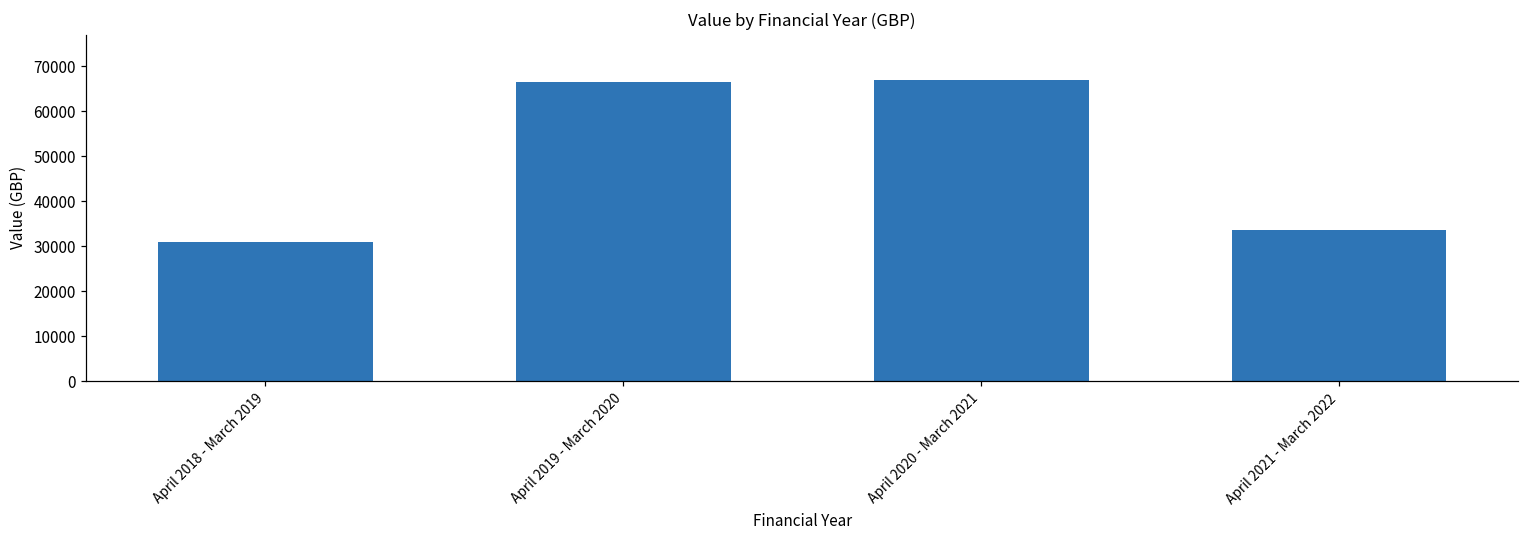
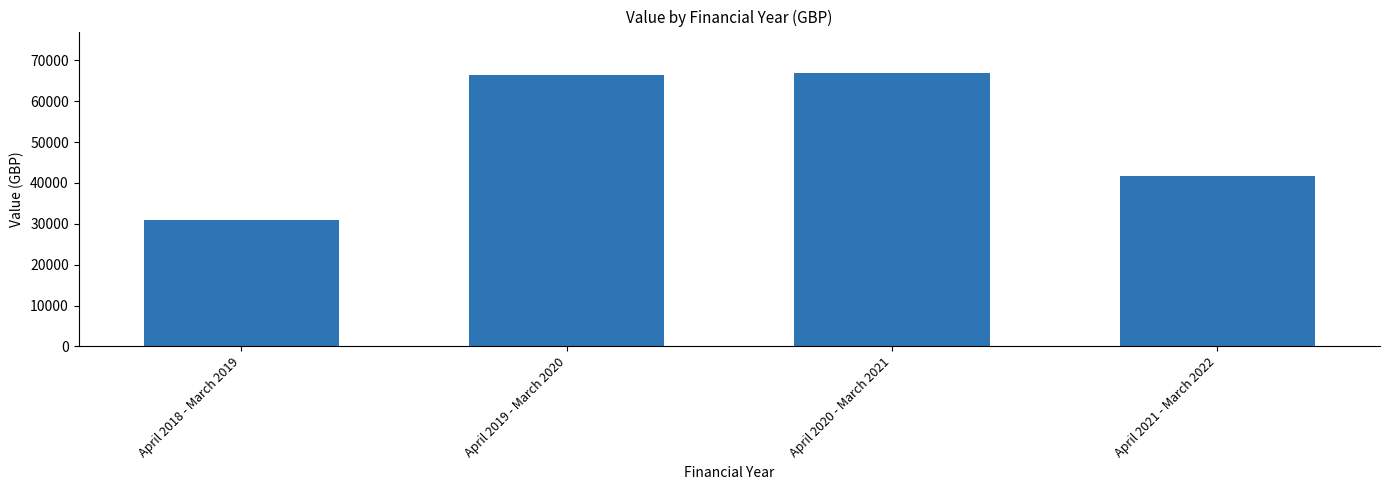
  {
    "April 2018 - March 2019": 31000,
    "April 2019 - March 2020": 66000,
    "April 2020 - March 2021": 67000,
-   "April 2021 - March 2022": 34000
+   "April 2021 - March 2022": 42000
  }
